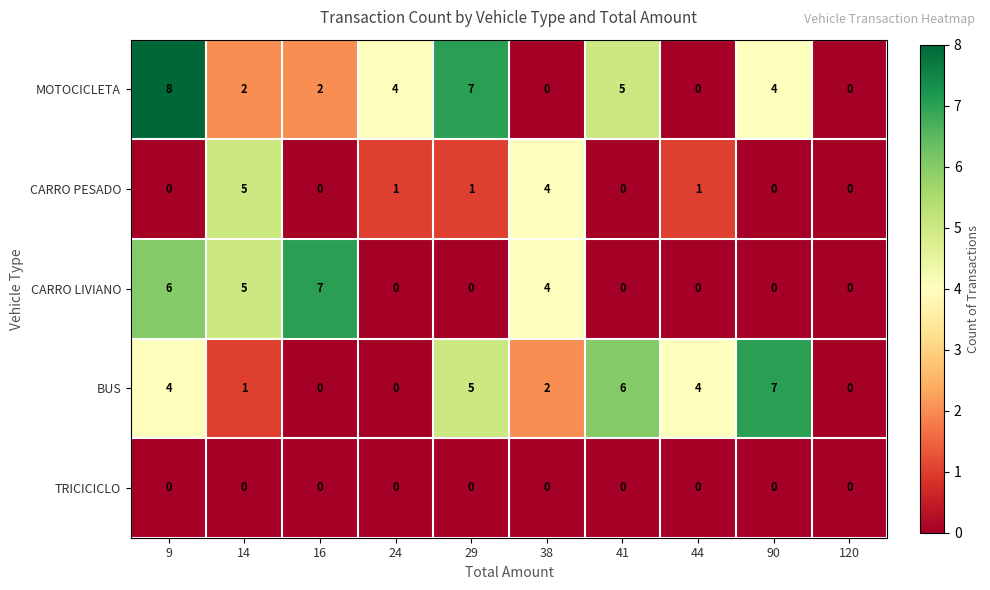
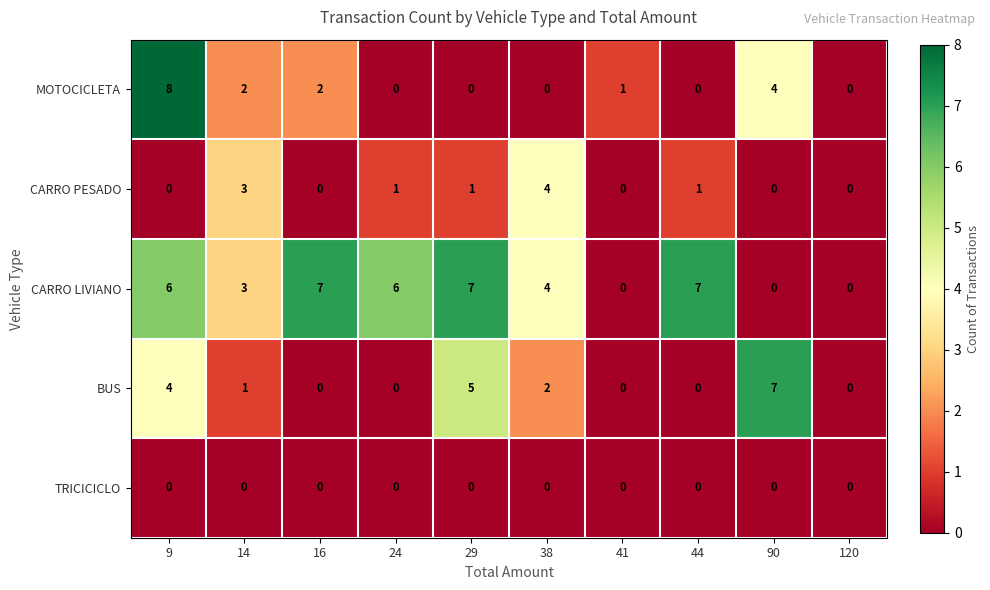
  {
    "MOTOCICLETA": {
      "9": 8,
      "14": 2,
      "16": 2,
-     "24": 4,
-     "29": 7,
+     "24": 0,
+     "29": 0,
      "38": 0,
-     "41": 5,
+     "41": 1,
      "44": 0,
      "90": 4,
      "120": 0
    },
    "CARRO PESADO": {
      "9": 0,
-     "14": 5,
+     "14": 3,
      "16": 0,
      "24": 1,
      "29": 1,
      "38": 4,
      "41": 0,
      "44": 1,
      "90": 0,
      "120": 0
    },
    "CARRO LIVIANO": {
      "9": 6,
-     "14": 5,
+     "14": 3,
      "16": 7,
-     "24": 0,
-     "29": 0,
+     "24": 6,
+     "29": 7,
      "38": 4,
      "41": 0,
-     "44": 0,
+     "44": 7,
      "90": 0,
      "120": 0
    },
    "BUS": {
      "9": 4,
      "14": 1,
      "16": 0,
      "24": 0,
      "29": 5,
      "38": 2,
-     "41": 6,
-     "44": 4,
+     "41": 0,
+     "44": 0,
      "90": 7,
      "120": 0
    },
    "TRICICICLO": {
      "9": 0,
      "14": 0,
      "16": 0,
      "24": 0,
      "29": 0,
      "38": 0,
      "41": 0,
      "44": 0,
      "90": 0,
      "120": 0
    }
  }
